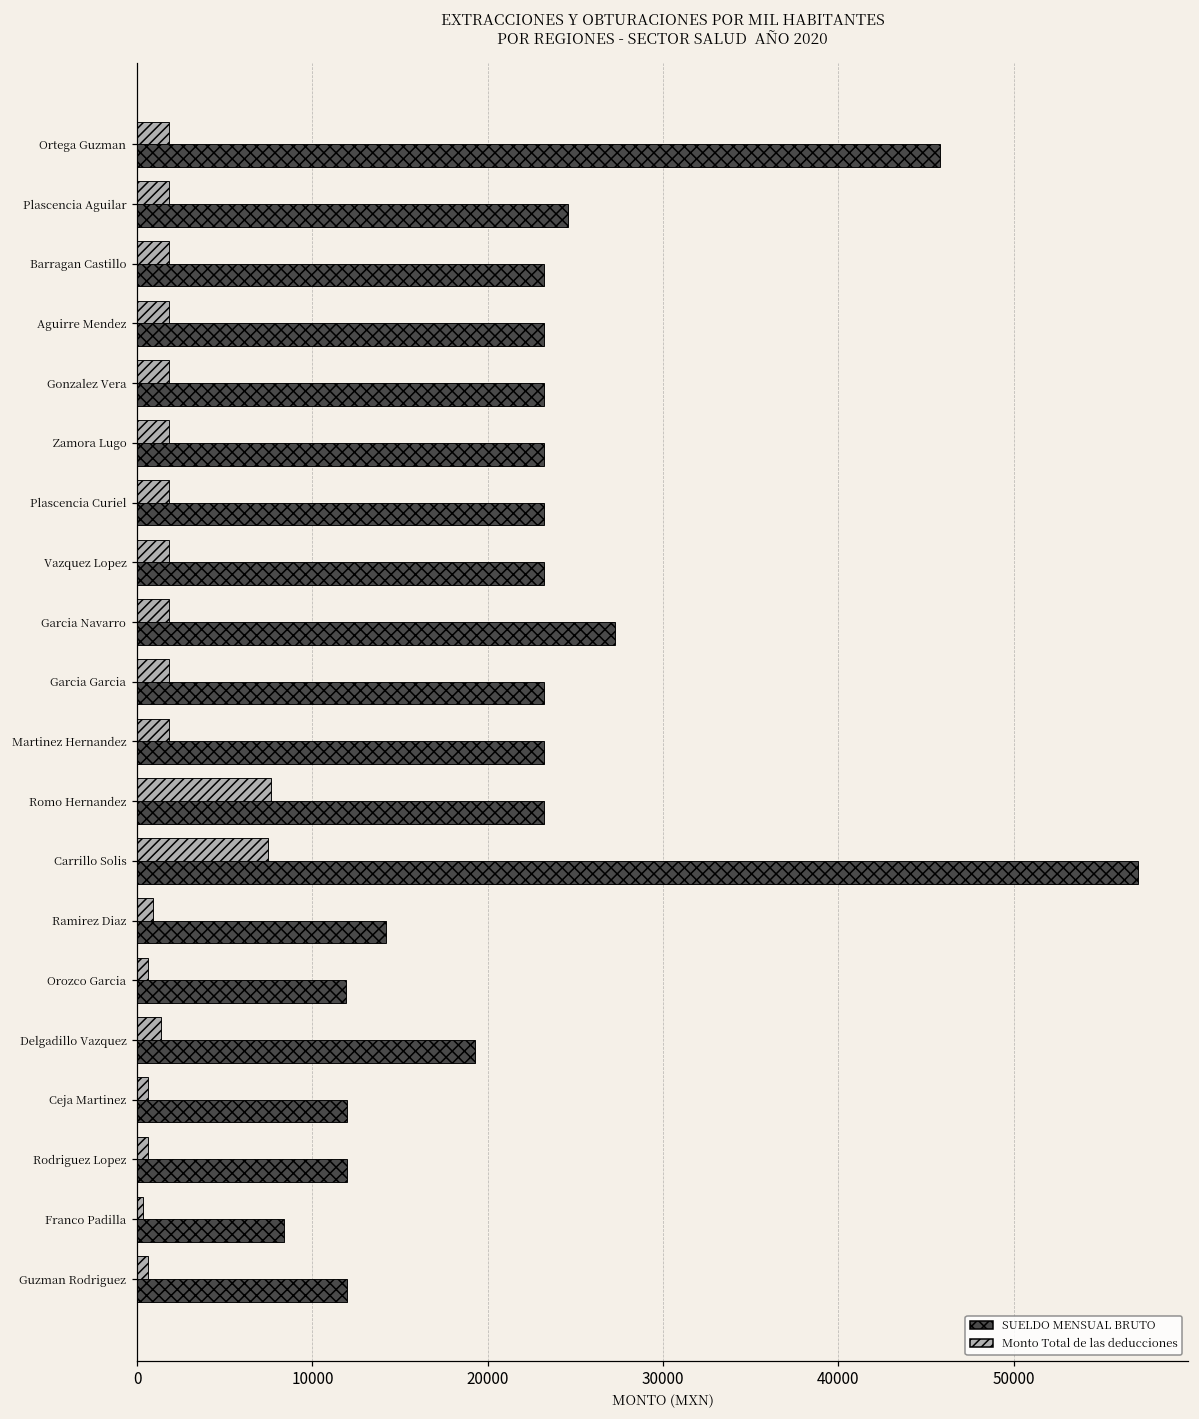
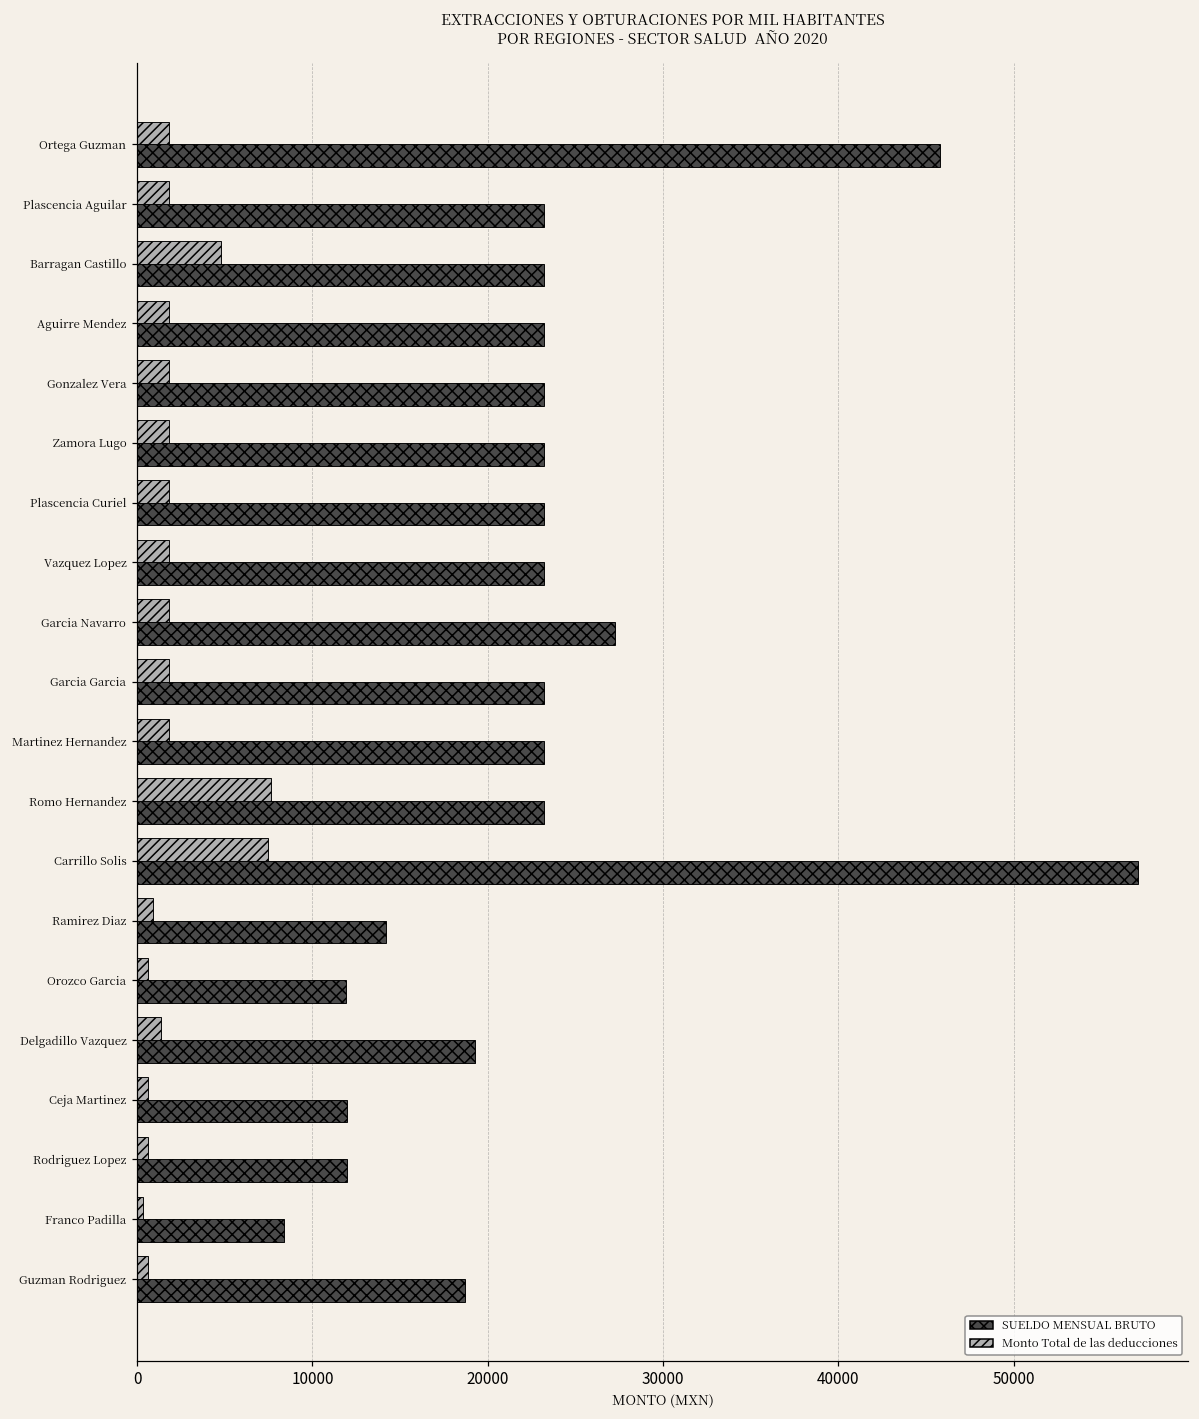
  {
    "SUELDO MENSUAL BRUTO": {
      "Ortega Guzman": 45800,
-     "Plascencia Aguilar": 24600,
+     "Plascencia Aguilar": 23200,
      "Barragan Castillo": 23200,
      "Aguirre Mendez": 23200,
      "Gonzalez Vera": 23200,
      "Zamora Lugo": 23200,
      "Plascencia Curiel": 23200,
      "Vazquez Lopez": 23200,
      "Garcia Navarro": 27300,
      "Garcia Garcia": 23200,
      "Martinez Hernandez": 23200,
      "Romo Hernandez": 23200,
      "Carrillo Solis": 57100,
      "Ramirez Diaz": 14200,
      "Orozco Garcia": 11900,
      "Delgadillo Vazquez": 19300,
      "Ceja Martinez": 12000,
      "Rodriguez Lopez": 12000,
      "Franco Padilla": 8400,
-     "Guzman Rodriguez": 12000
+     "Guzman Rodriguez": 18700
    },
    "Monto Total de las deducciones": {
      "Ortega Guzman": 1800,
      "Plascencia Aguilar": 1800,
-     "Barragan Castillo": 1800,
+     "Barragan Castillo": 4800,
      "Aguirre Mendez": 1800,
      "Gonzalez Vera": 1800,
      "Zamora Lugo": 1800,
      "Plascencia Curiel": 1800,
      "Vazquez Lopez": 1800,
      "Garcia Navarro": 1800,
      "Garcia Garcia": 1800,
      "Martinez Hernandez": 1800,
      "Romo Hernandez": 7600,
      "Carrillo Solis": 7500,
      "Ramirez Diaz": 900,
      "Orozco Garcia": 600,
      "Delgadillo Vazquez": 1400,
      "Ceja Martinez": 600,
      "Rodriguez Lopez": 600,
      "Franco Padilla": 300,
      "Guzman Rodriguez": 600
    }
  }
